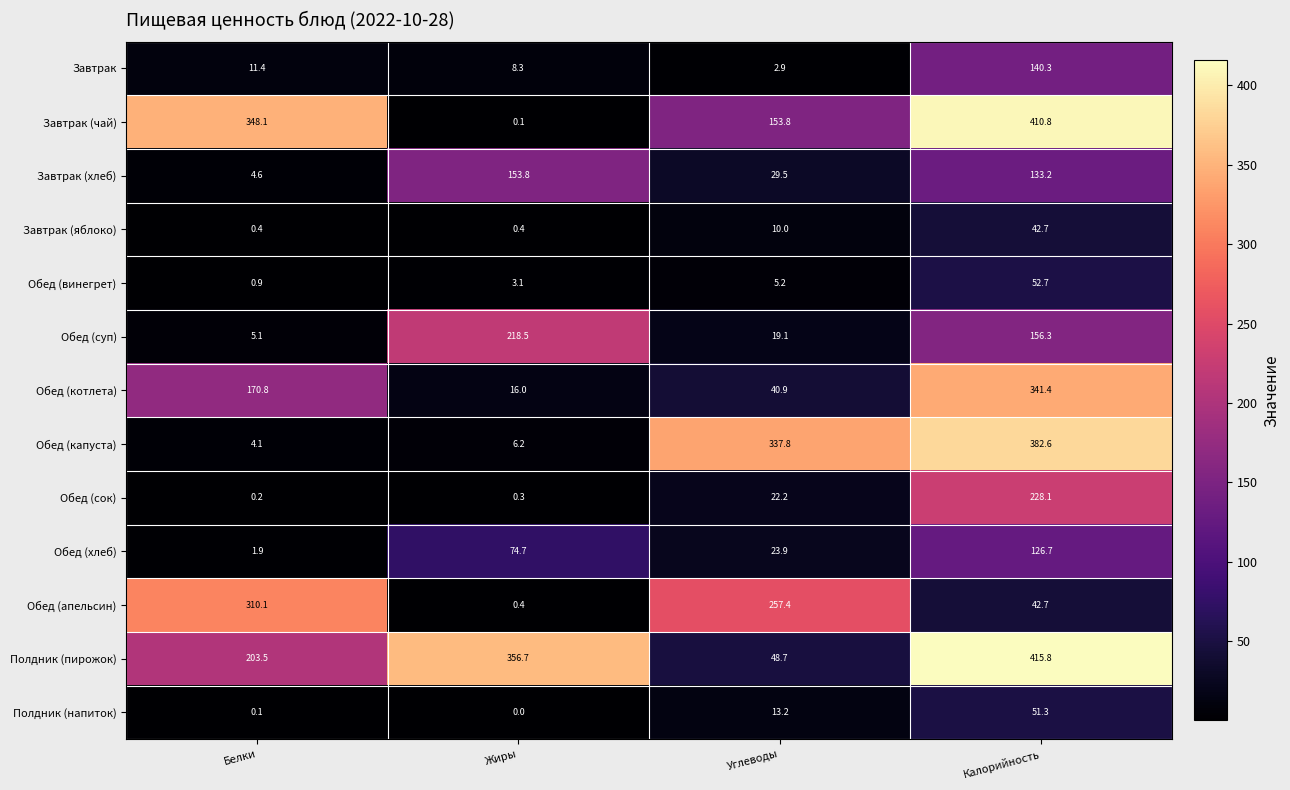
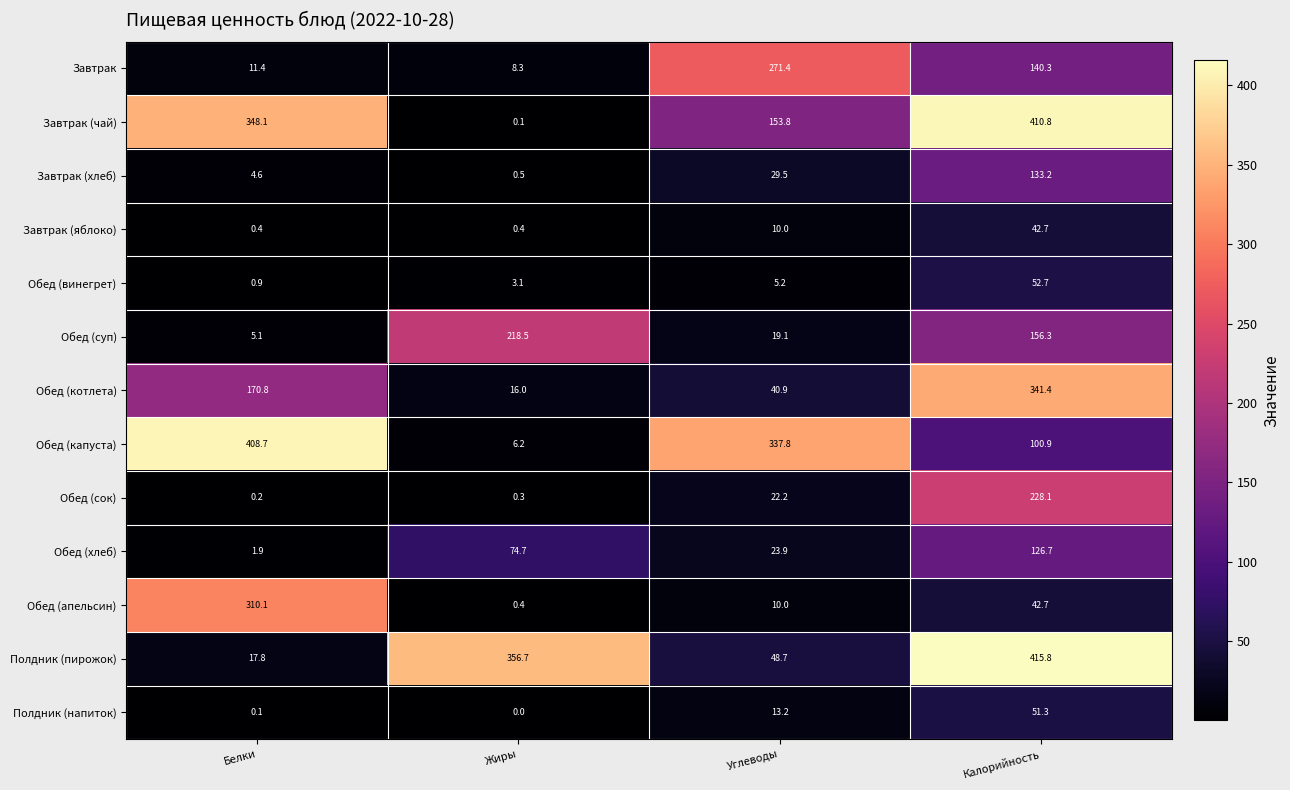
  {
    "Завтрак": {
      "Белки": 11.4,
      "Жиры": 8.3,
-     "Углеводы": 2.9,
+     "Углеводы": 271.4,
      "Калорийность": 140.3
    },
    "Завтрак (чай)": {
      "Белки": 348.1,
      "Жиры": 0.1,
      "Углеводы": 153.8,
      "Калорийность": 410.8
    },
    "Завтрак (хлеб)": {
      "Белки": 4.6,
-     "Жиры": 153.8,
+     "Жиры": 0.5,
      "Углеводы": 29.5,
      "Калорийность": 133.2
    },
    "Завтрак (яблоко)": {
      "Белки": 0.4,
      "Жиры": 0.4,
      "Углеводы": 10.0,
      "Калорийность": 42.7
    },
    "Обед (винегрет)": {
      "Белки": 0.9,
      "Жиры": 3.1,
      "Углеводы": 5.2,
      "Калорийность": 52.7
    },
    "Обед (суп)": {
      "Белки": 5.1,
      "Жиры": 218.5,
      "Углеводы": 19.1,
      "Калорийность": 156.3
    },
    "Обед (котлета)": {
      "Белки": 170.8,
      "Жиры": 16.0,
      "Углеводы": 40.9,
      "Калорийность": 341.4
    },
    "Обед (капуста)": {
-     "Белки": 4.1,
+     "Белки": 408.7,
      "Жиры": 6.2,
      "Углеводы": 337.8,
-     "Калорийность": 382.6
+     "Калорийность": 100.9
    },
    "Обед (сок)": {
      "Белки": 0.2,
      "Жиры": 0.3,
      "Углеводы": 22.2,
      "Калорийность": 228.1
    },
    "Обед (хлеб)": {
      "Белки": 1.9,
      "Жиры": 74.7,
      "Углеводы": 23.9,
      "Калорийность": 126.7
    },
    "Обед (апельсин)": {
      "Белки": 310.1,
      "Жиры": 0.4,
-     "Углеводы": 257.4,
+     "Углеводы": 10.0,
      "Калорийность": 42.7
    },
    "Полдник (пирожок)": {
-     "Белки": 203.5,
+     "Белки": 17.8,
      "Жиры": 356.7,
      "Углеводы": 48.7,
      "Калорийность": 415.8
    },
    "Полдник (напиток)": {
      "Белки": 0.1,
      "Жиры": 0.0,
      "Углеводы": 13.2,
      "Калорийность": 51.3
    }
  }
